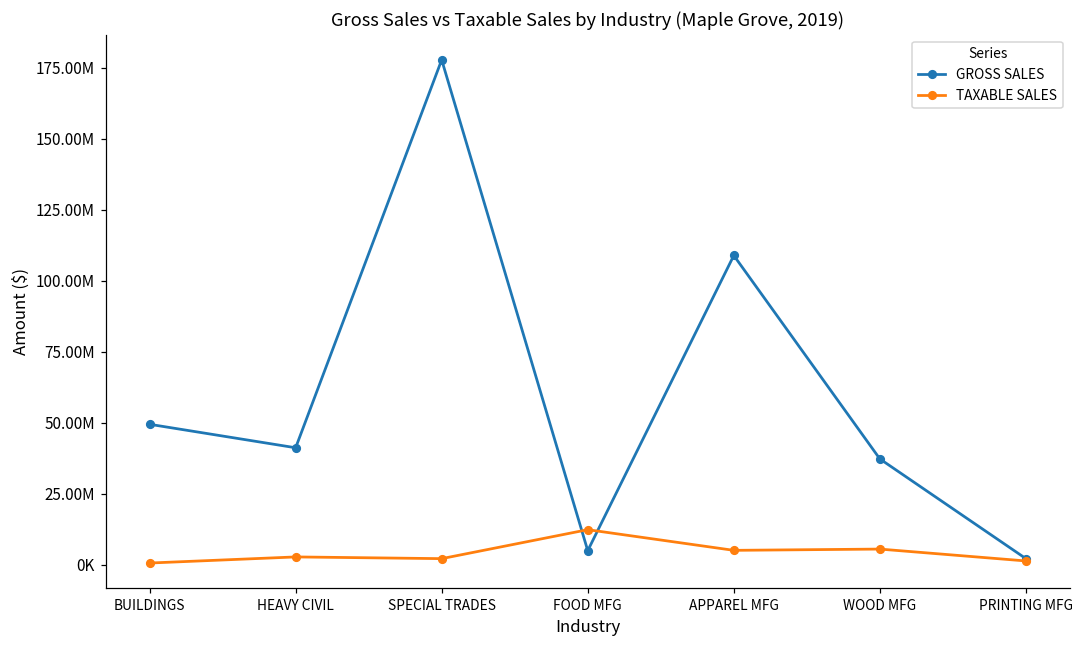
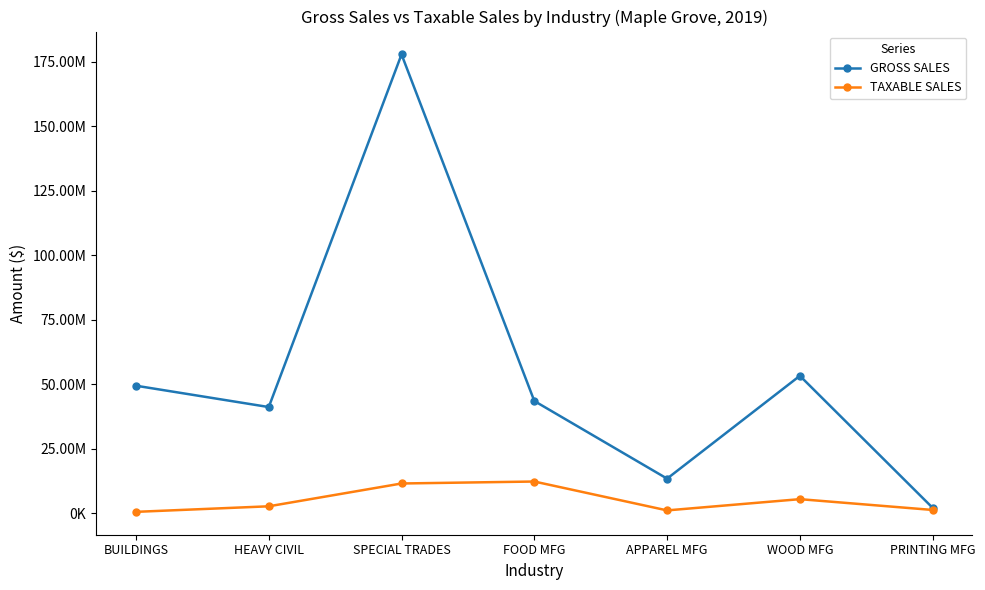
  {
    "GROSS SALES": {
      "BUILDINGS": 49000000,
      "HEAVY CIVIL": 41000000,
      "SPECIAL TRADES": 178000000,
-     "FOOD MFG": 5000000,
-     "APPAREL MFG": 109000000,
-     "WOOD MFG": 37000000
+     "FOOD MFG": 43000000,
+     "APPAREL MFG": 13000000,
+     "WOOD MFG": 53000000
    },
    "TAXABLE SALES": {
      "BUILDINGS": 1000000,
      "HEAVY CIVIL": 3000000,
-     "SPECIAL TRADES": 2000000,
+     "SPECIAL TRADES": 12000000,
      "FOOD MFG": 12000000,
-     "APPAREL MFG": 5000000,
+     "APPAREL MFG": 1000000,
      "WOOD MFG": 5000000
    }
  }
